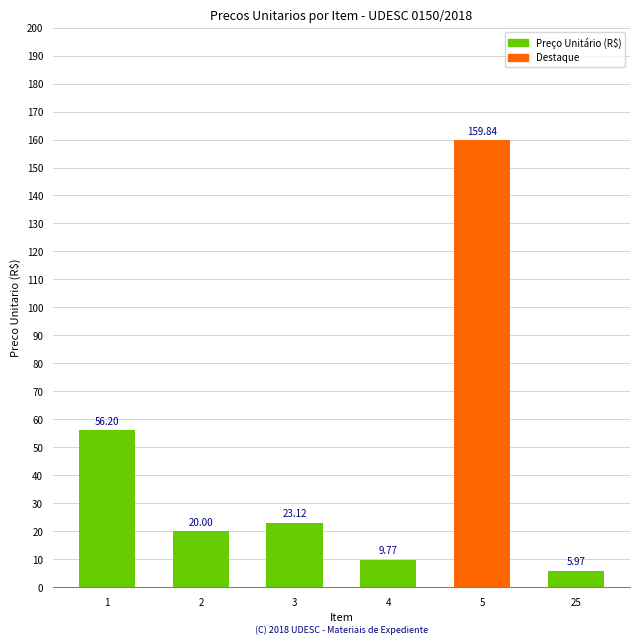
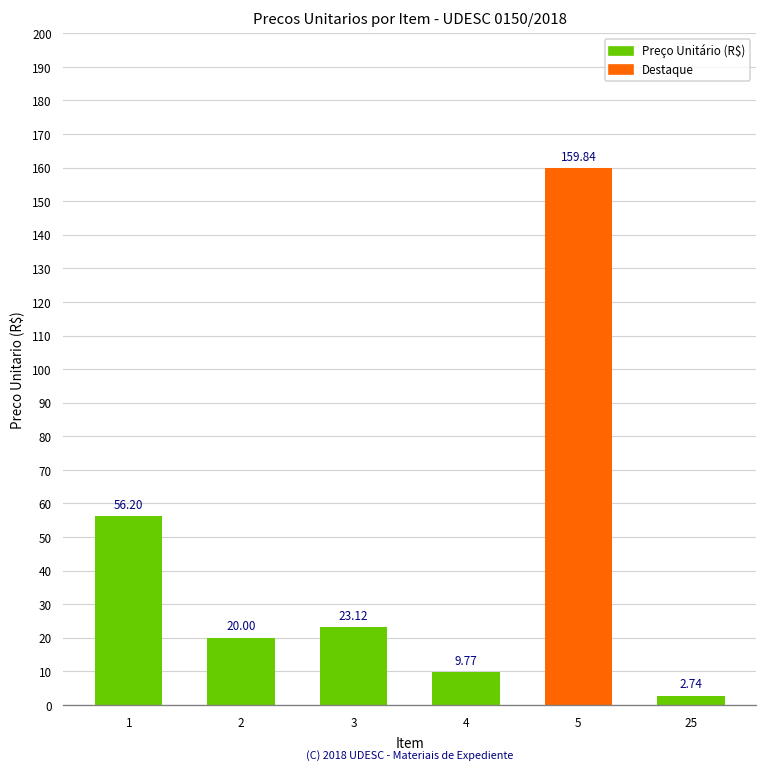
  {
    "1": 56.20,
    "2": 20.00,
    "3": 23.12,
    "4": 9.77,
    "5": 159.84,
-   "25": 5.97
+   "25": 2.74
  }
